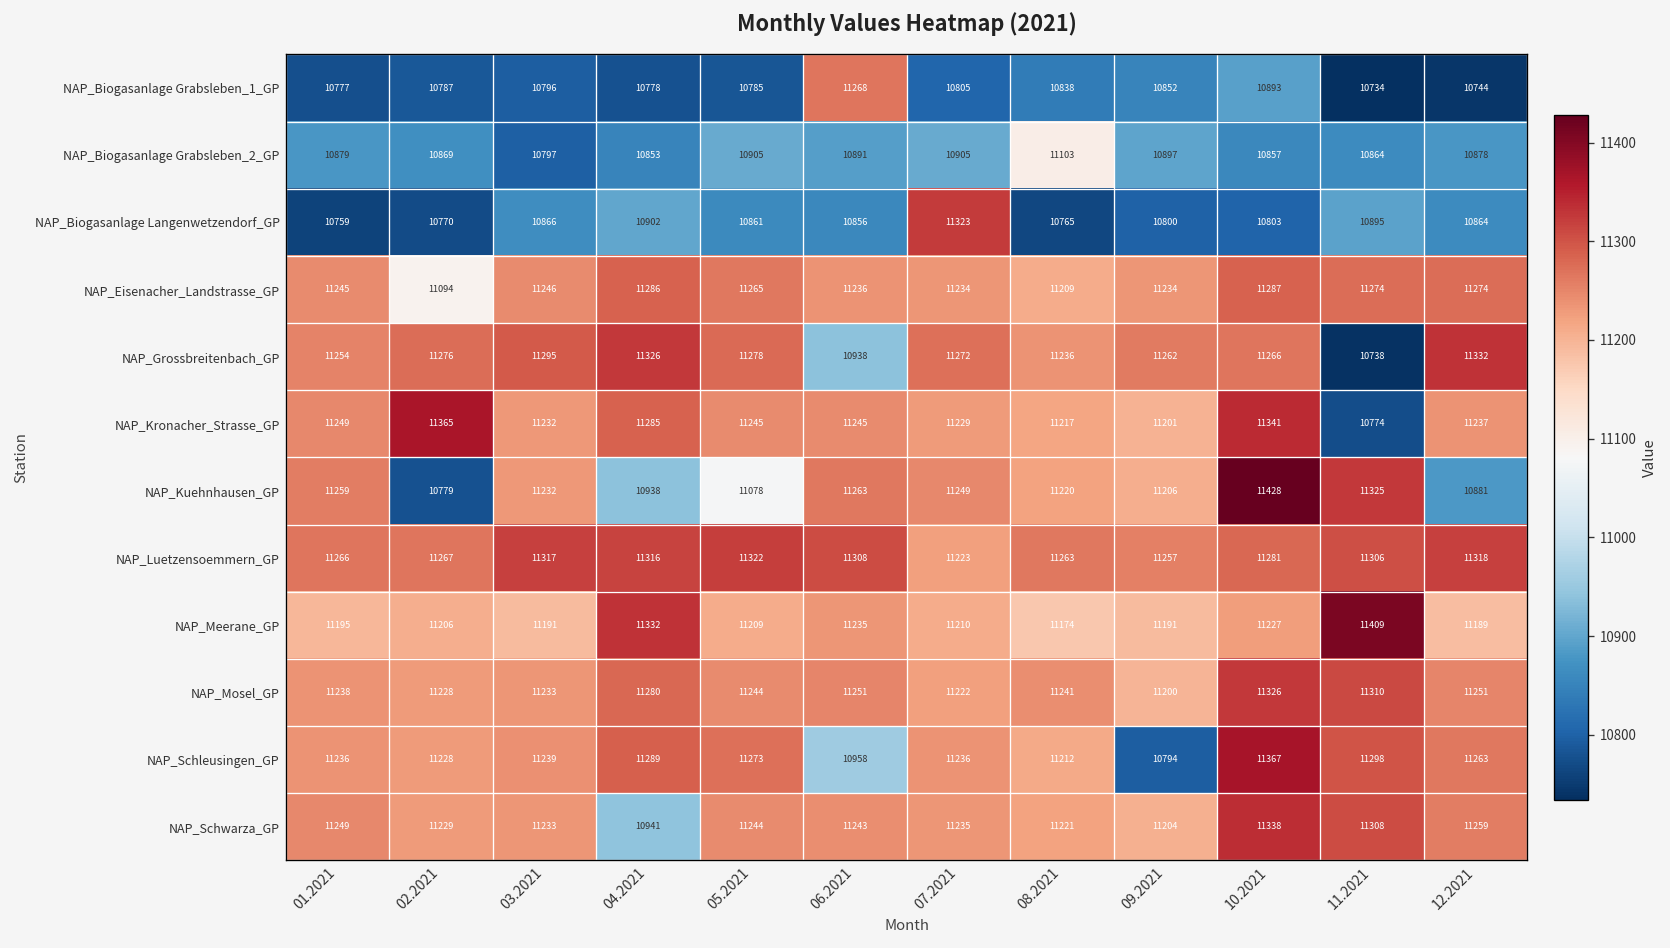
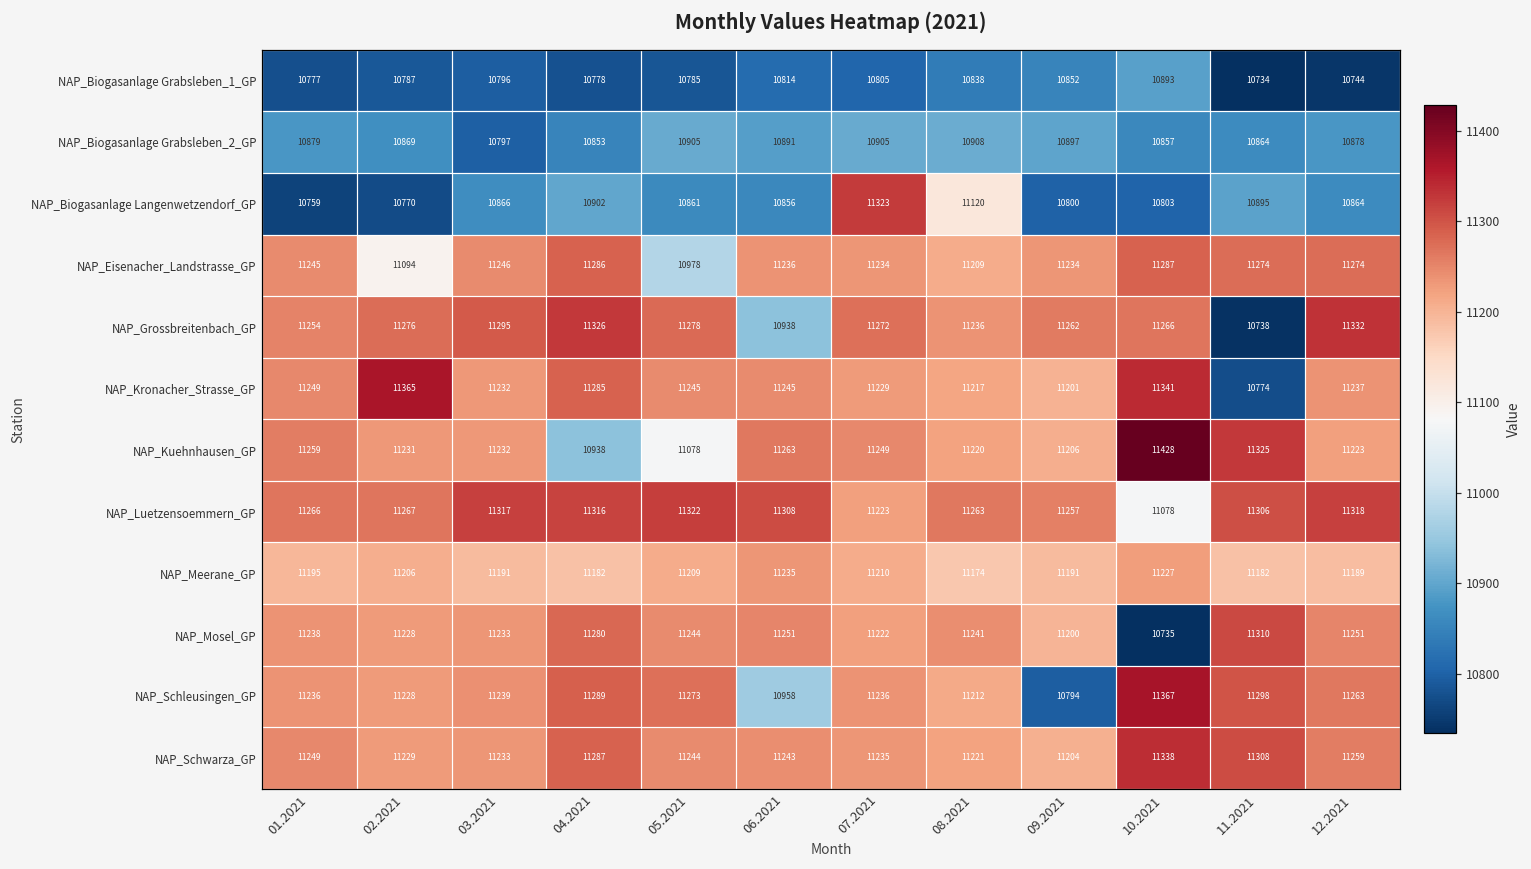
  {
    "NAP_Biogasanlage Grabsleben_1_GP": {
      "01.2021": 10777,
      "02.2021": 10787,
      "03.2021": 10796,
      "04.2021": 10778,
      "05.2021": 10785,
-     "06.2021": 11268,
+     "06.2021": 10814,
      "07.2021": 10805,
      "08.2021": 10838,
      "09.2021": 10852,
      "10.2021": 10893,
      "11.2021": 10734,
      "12.2021": 10744
    },
    "NAP_Biogasanlage Grabsleben_2_GP": {
      "01.2021": 10879,
      "02.2021": 10869,
      "03.2021": 10797,
      "04.2021": 10853,
      "05.2021": 10905,
      "06.2021": 10891,
      "07.2021": 10905,
-     "08.2021": 11103,
+     "08.2021": 10908,
      "09.2021": 10897,
      "10.2021": 10857,
      "11.2021": 10864,
      "12.2021": 10878
    },
    "NAP_Biogasanlage Langenwetzendorf_GP": {
      "01.2021": 10759,
      "02.2021": 10770,
      "03.2021": 10866,
      "04.2021": 10902,
      "05.2021": 10861,
      "06.2021": 10856,
      "07.2021": 11323,
-     "08.2021": 10765,
+     "08.2021": 11120,
      "09.2021": 10800,
      "10.2021": 10803,
      "11.2021": 10895,
      "12.2021": 10864
    },
    "NAP_Eisenacher_Landstrasse_GP": {
      "01.2021": 11245,
      "02.2021": 11094,
      "03.2021": 11246,
      "04.2021": 11286,
-     "05.2021": 11265,
+     "05.2021": 10978,
      "06.2021": 11236,
      "07.2021": 11234,
      "08.2021": 11209,
      "09.2021": 11234,
      "10.2021": 11287,
      "11.2021": 11274,
      "12.2021": 11274
    },
    "NAP_Grossbreitenbach_GP": {
      "01.2021": 11254,
      "02.2021": 11276,
      "03.2021": 11295,
      "04.2021": 11326,
      "05.2021": 11278,
      "06.2021": 10938,
      "07.2021": 11272,
      "08.2021": 11236,
      "09.2021": 11262,
      "10.2021": 11266,
      "11.2021": 10738,
      "12.2021": 11332
    },
    "NAP_Kronacher_Strasse_GP": {
      "01.2021": 11249,
      "02.2021": 11365,
      "03.2021": 11232,
      "04.2021": 11285,
      "05.2021": 11245,
      "06.2021": 11245,
      "07.2021": 11229,
      "08.2021": 11217,
      "09.2021": 11201,
      "10.2021": 11341,
      "11.2021": 10774,
      "12.2021": 11237
    },
    "NAP_Kuehnhausen_GP": {
      "01.2021": 11259,
-     "02.2021": 10779,
+     "02.2021": 11231,
      "03.2021": 11232,
      "04.2021": 10938,
      "05.2021": 11078,
      "06.2021": 11263,
      "07.2021": 11249,
      "08.2021": 11220,
      "09.2021": 11206,
      "10.2021": 11428,
      "11.2021": 11325,
-     "12.2021": 10881
+     "12.2021": 11223
    },
    "NAP_Luetzensoemmern_GP": {
      "01.2021": 11266,
      "02.2021": 11267,
      "03.2021": 11317,
      "04.2021": 11316,
      "05.2021": 11322,
      "06.2021": 11308,
      "07.2021": 11223,
      "08.2021": 11263,
      "09.2021": 11257,
-     "10.2021": 11281,
+     "10.2021": 11078,
      "11.2021": 11306,
      "12.2021": 11318
    },
    "NAP_Meerane_GP": {
      "01.2021": 11195,
      "02.2021": 11206,
      "03.2021": 11191,
-     "04.2021": 11332,
+     "04.2021": 11182,
      "05.2021": 11209,
      "06.2021": 11235,
      "07.2021": 11210,
      "08.2021": 11174,
      "09.2021": 11191,
      "10.2021": 11227,
-     "11.2021": 11409,
+     "11.2021": 11182,
      "12.2021": 11189
    },
    "NAP_Mosel_GP": {
      "01.2021": 11238,
      "02.2021": 11228,
      "03.2021": 11233,
      "04.2021": 11280,
      "05.2021": 11244,
      "06.2021": 11251,
      "07.2021": 11222,
      "08.2021": 11241,
      "09.2021": 11200,
-     "10.2021": 11326,
+     "10.2021": 10735,
      "11.2021": 11310,
      "12.2021": 11251
    },
    "NAP_Schleusingen_GP": {
      "01.2021": 11236,
      "02.2021": 11228,
      "03.2021": 11239,
      "04.2021": 11289,
      "05.2021": 11273,
      "06.2021": 10958,
      "07.2021": 11236,
      "08.2021": 11212,
      "09.2021": 10794,
      "10.2021": 11367,
      "11.2021": 11298,
      "12.2021": 11263
    },
    "NAP_Schwarza_GP": {
      "01.2021": 11249,
      "02.2021": 11229,
      "03.2021": 11233,
-     "04.2021": 10941,
+     "04.2021": 11287,
      "05.2021": 11244,
      "06.2021": 11243,
      "07.2021": 11235,
      "08.2021": 11221,
      "09.2021": 11204,
      "10.2021": 11338,
      "11.2021": 11308,
      "12.2021": 11259
    }
  }
